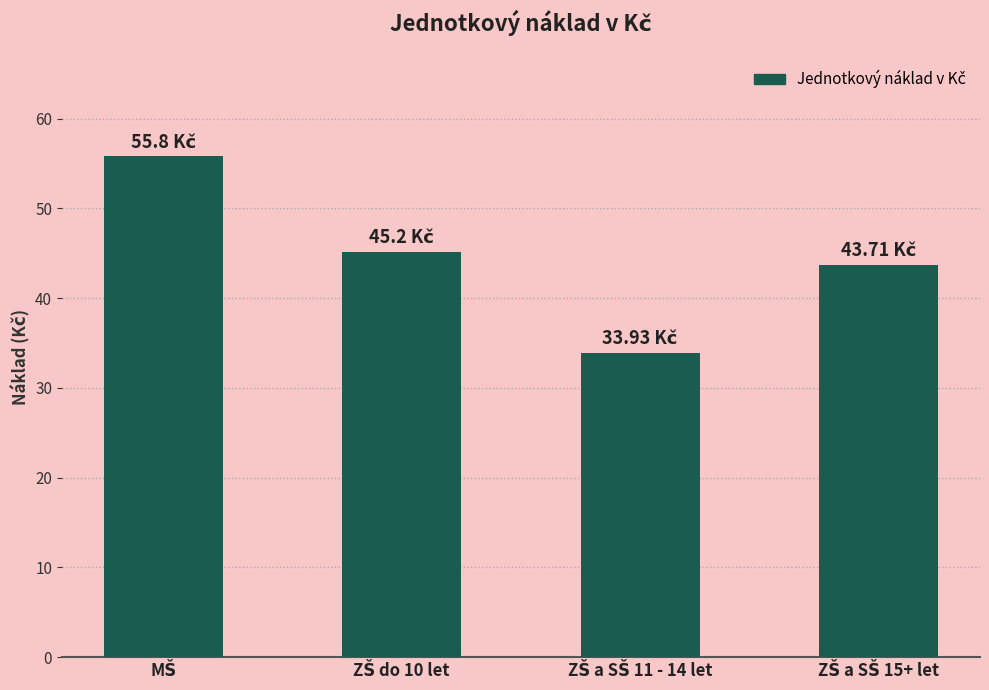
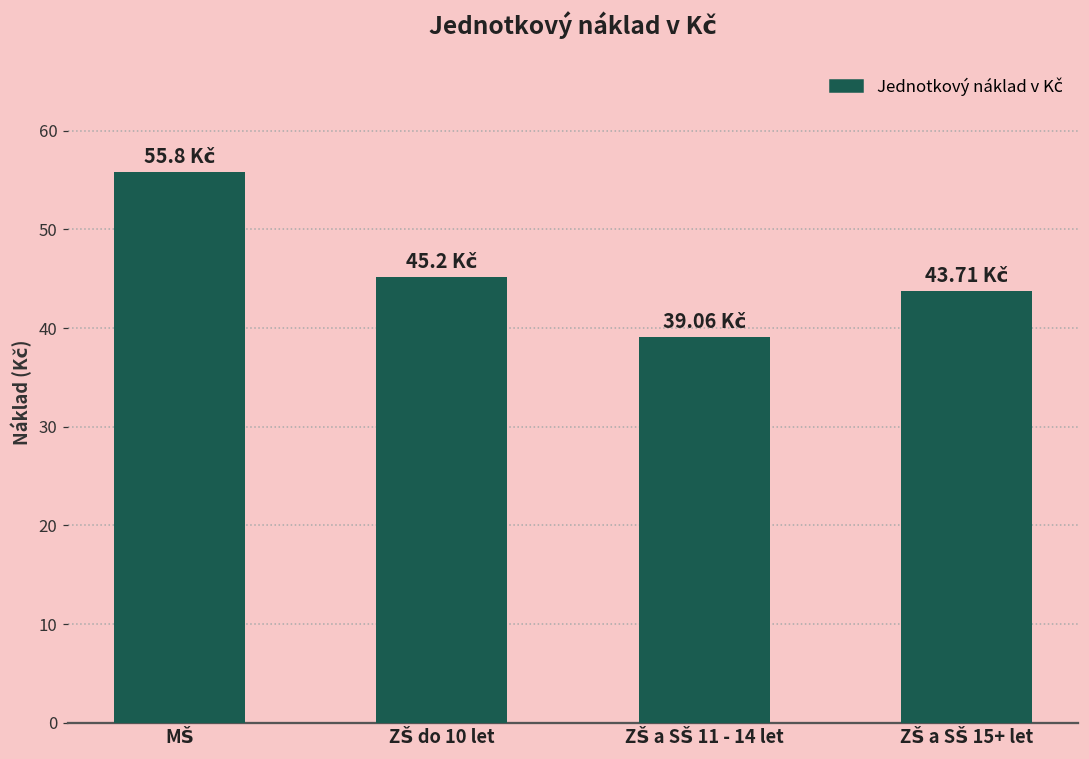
  {
    "MŠ": 55.8,
    "ZŠ do 10 let": 45.2,
-   "ZŠ a SŠ 11 - 14 let": 33.93,
+   "ZŠ a SŠ 11 - 14 let": 39.06,
    "ZŠ a SŠ 15+ let": 43.71
  }
